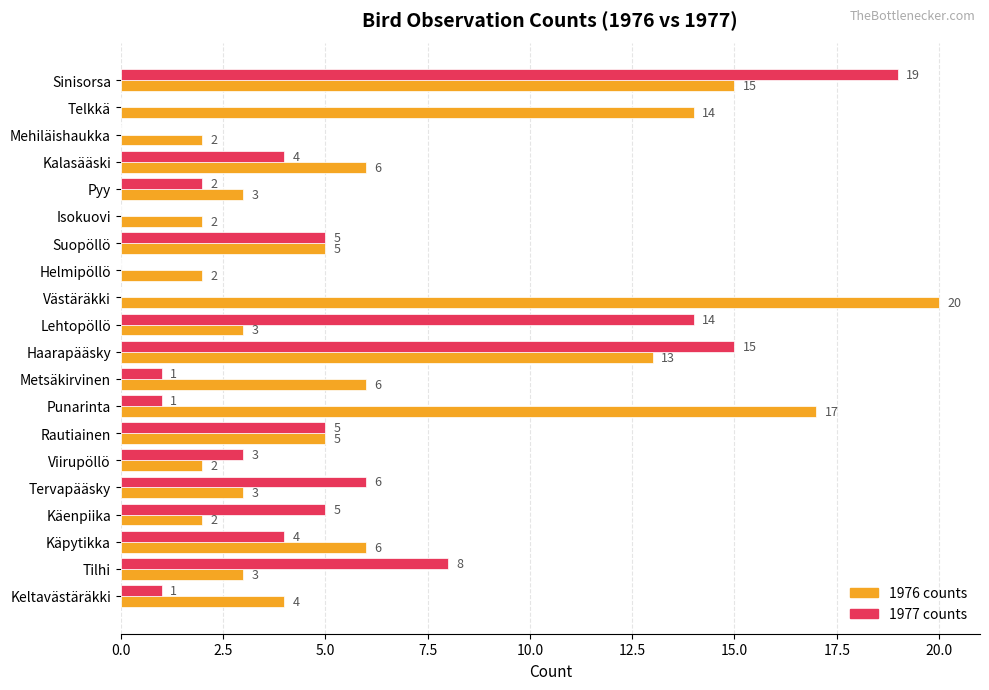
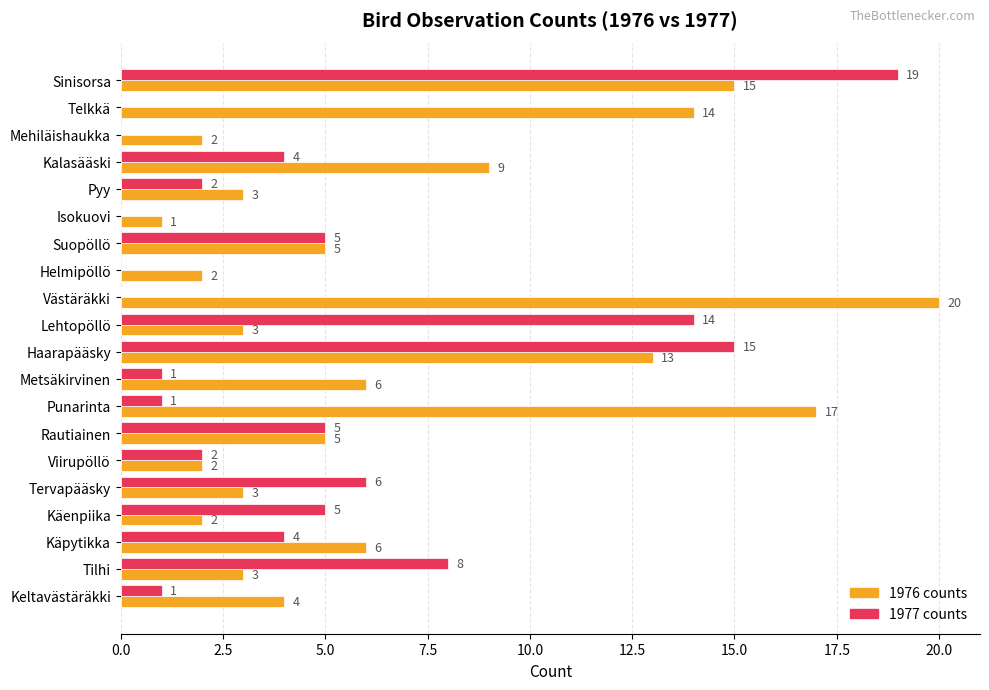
  {
    "1976 counts": {
      "Sinisorsa": 15,
      "Telkkä": 14,
      "Mehiläishaukka": 2,
-     "Kalasääski": 6,
+     "Kalasääski": 9,
      "Pyy": 3,
-     "Isokuovi": 2,
+     "Isokuovi": 1,
      "Helmipöllö": 2,
      "Västäräkki": 20,
      "Lehtopöllö": 3,
      "Haarapääsky": 13,
      "Metsäkirvinen": 6,
      "Punarinta": 17,
      "Viirupöllö": 2,
      "Tervapääsky": 3,
      "Käenpiika": 2,
      "Käpytikka": 6,
      "Tilhi": 3,
      "Keltavästäräkki": 4
    },
    "1977 counts": {
      "Sinisorsa": 19,
      "Kalasääski": 4,
      "Pyy": 2,
      "Lehtopöllö": 14,
      "Haarapääsky": 15,
      "Metsäkirvinen": 1,
      "Punarinta": 1,
-     "Viirupöllö": 3,
+     "Viirupöllö": 2,
      "Tervapääsky": 6,
      "Käenpiika": 5,
      "Käpytikka": 4,
      "Tilhi": 8,
      "Keltavästäräkki": 1
    }
  }
